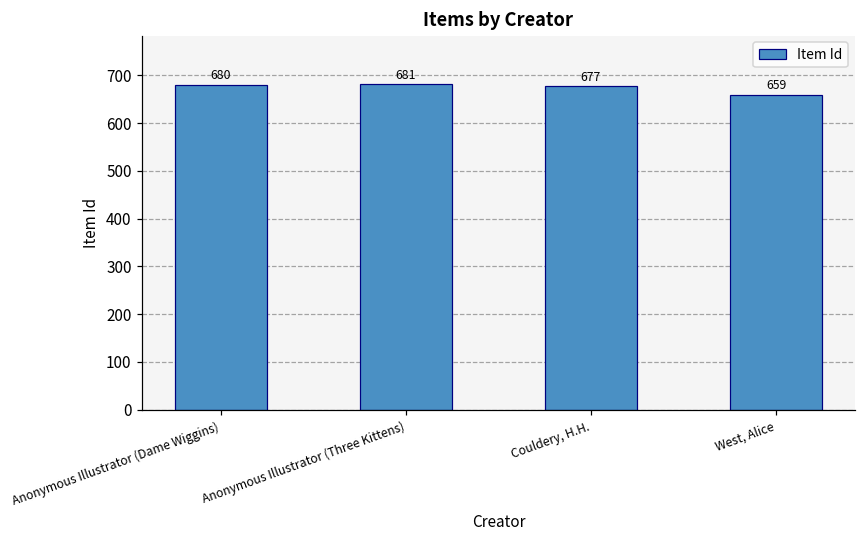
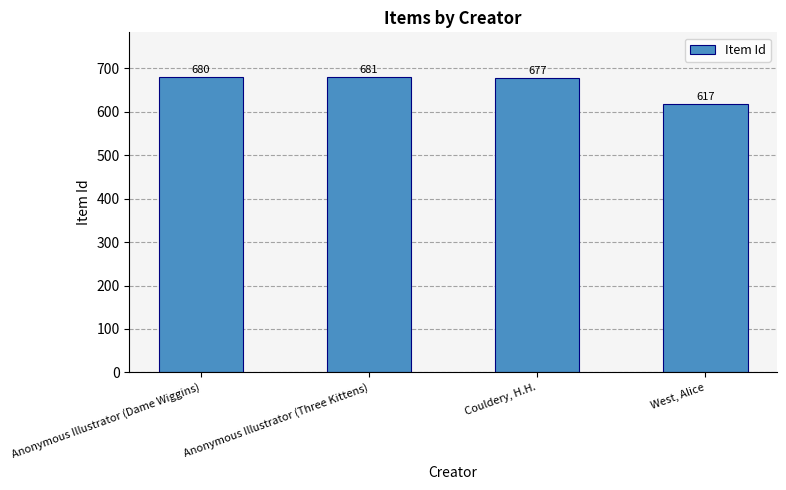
  {
    "Anonymous Illustrator (Dame Wiggins)": 680,
    "Anonymous Illustrator (Three Kittens)": 681,
    "Couldery, H.H.": 677,
-   "West, Alice": 659
+   "West, Alice": 617
  }
